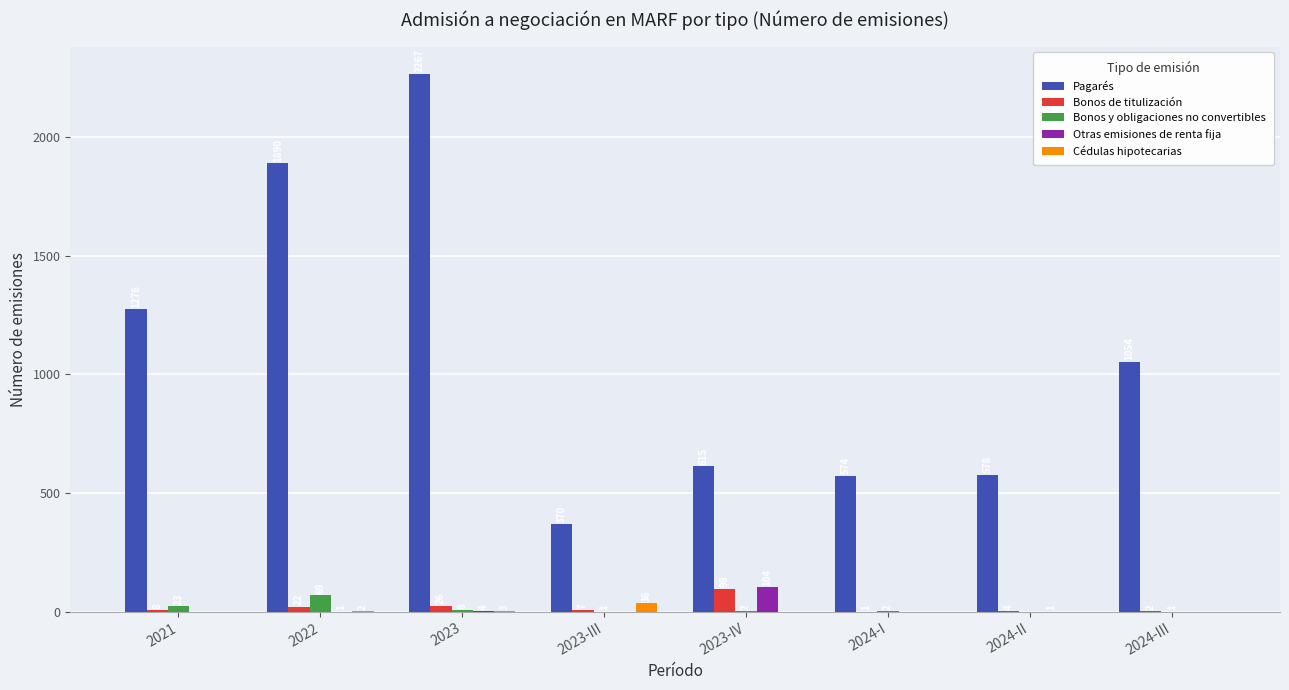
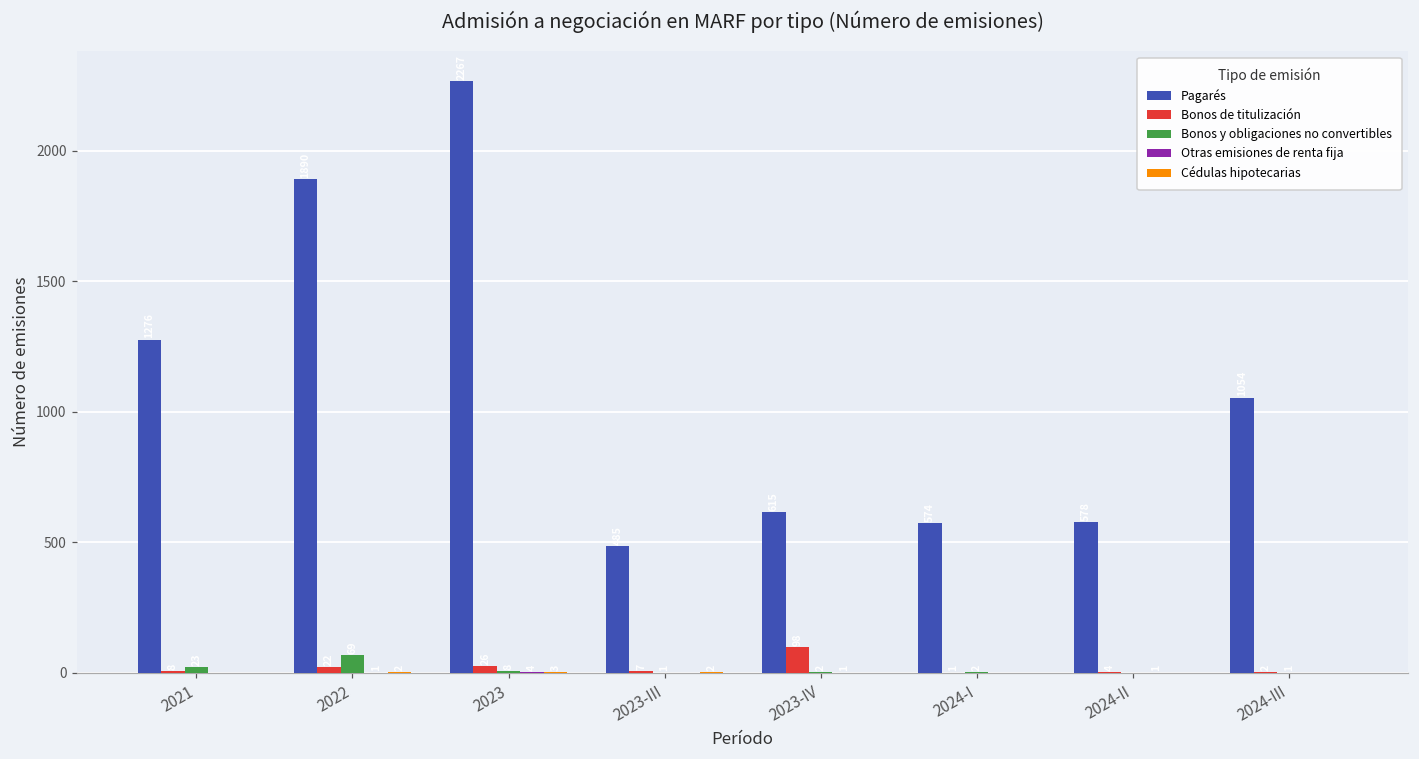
  {
    "Pagarés": {
      "2021": 1280,
      "2022": 1890,
      "2023": 2270,
-     "2023-III": 370,
+     "2023-III": 490,
      "2023-IV": 620,
      "2024-I": 570,
      "2024-II": 580,
      "2024-III": 1050
    },
    "Bonos de titulización": {
      "2022": 20,
      "2023": 30,
      "2023-IV": 100
    },
    "Bonos y obligaciones no convertibles": {
      "2021": 20,
      "2022": 70,
      "2024-II": 0
    },
    "Otras emisiones de renta fija": {
      "2021": 0,
      "2023-III": 0,
-     "2023-IV": 100,
+     "2023-IV": 0,
      "2024-I": 0,
      "2024-III": 0
    },
    "Cédulas hipotecarias": {
      "2021": 0,
-     "2023-III": 40,
+     "2023-III": 0,
      "2023-IV": 0,
      "2024-I": 0,
      "2024-II": 0,
      "2024-III": 0
    }
  }
